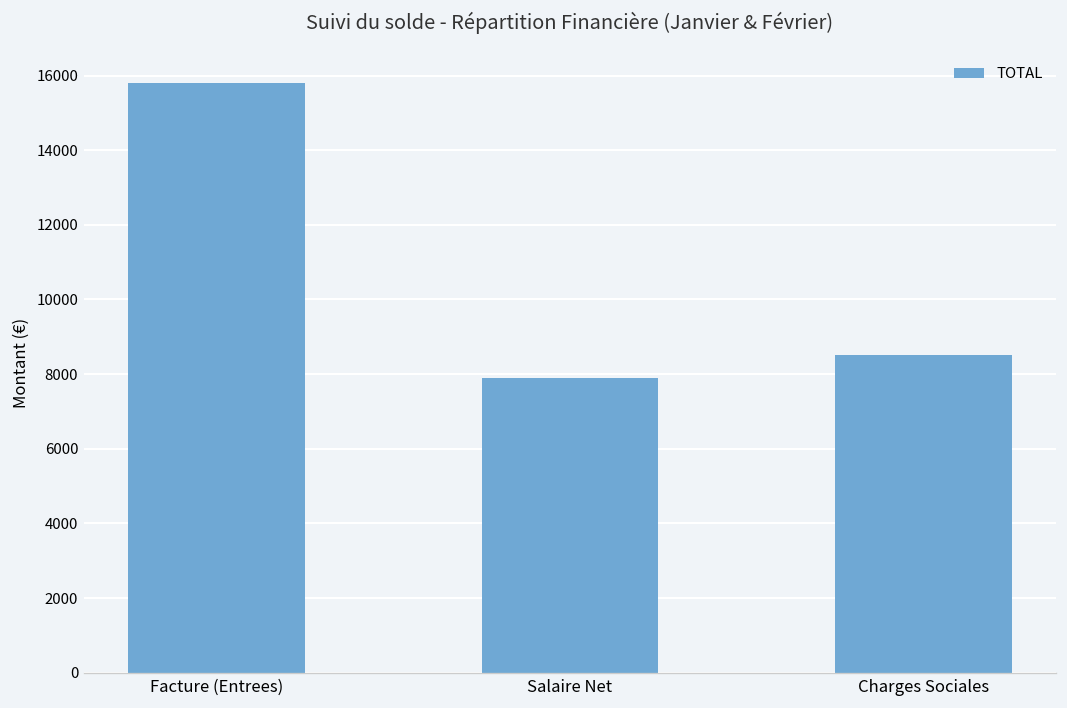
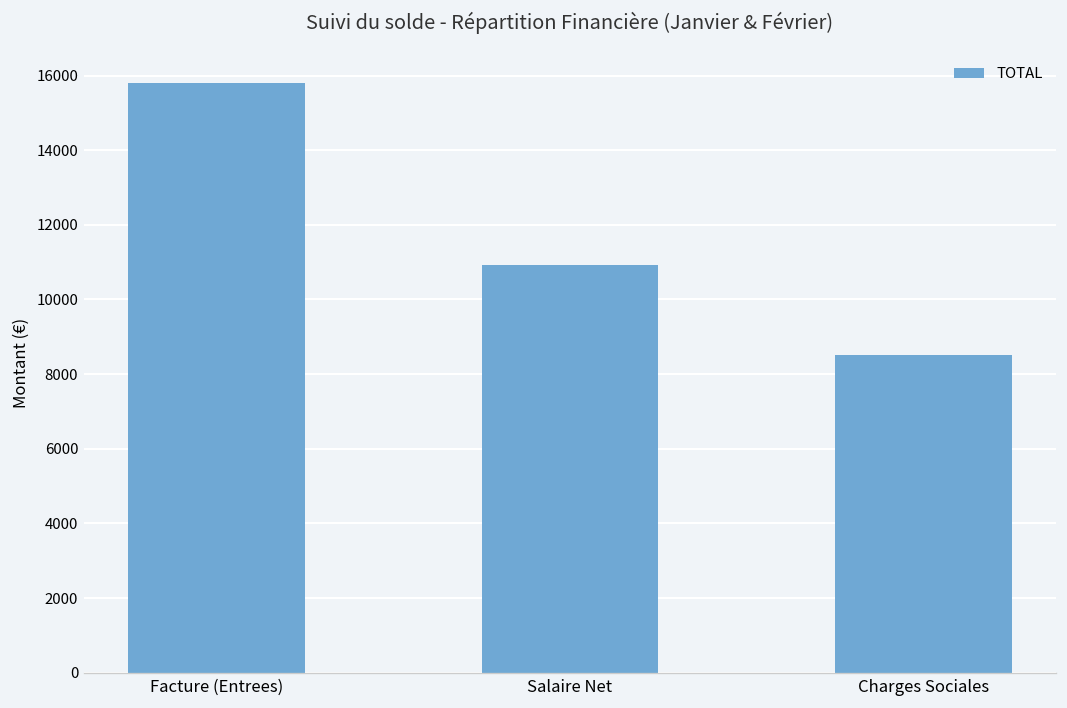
  {
    "Facture (Entrees)": 15800,
-   "Salaire Net": 7900,
+   "Salaire Net": 10900,
    "Charges Sociales": 8500
  }
